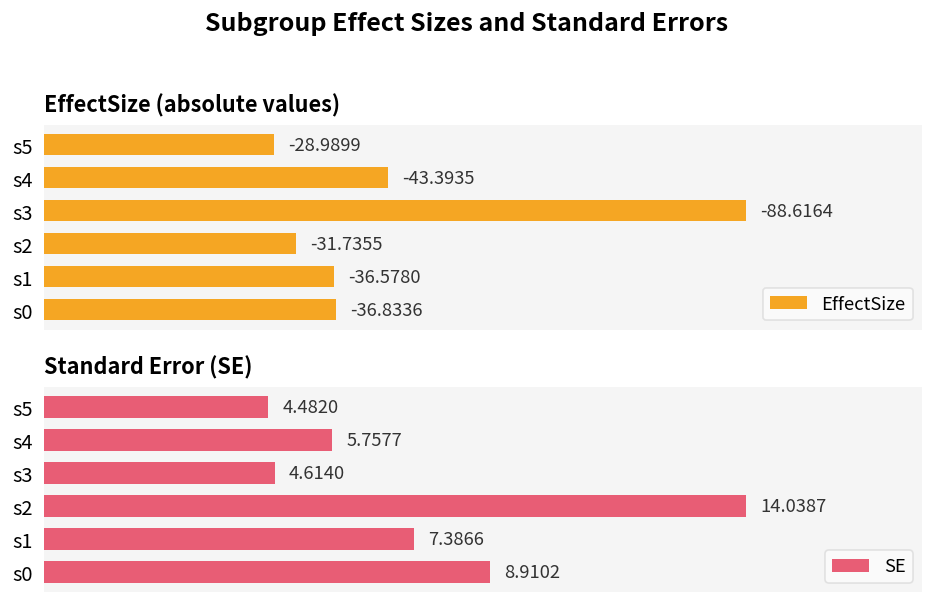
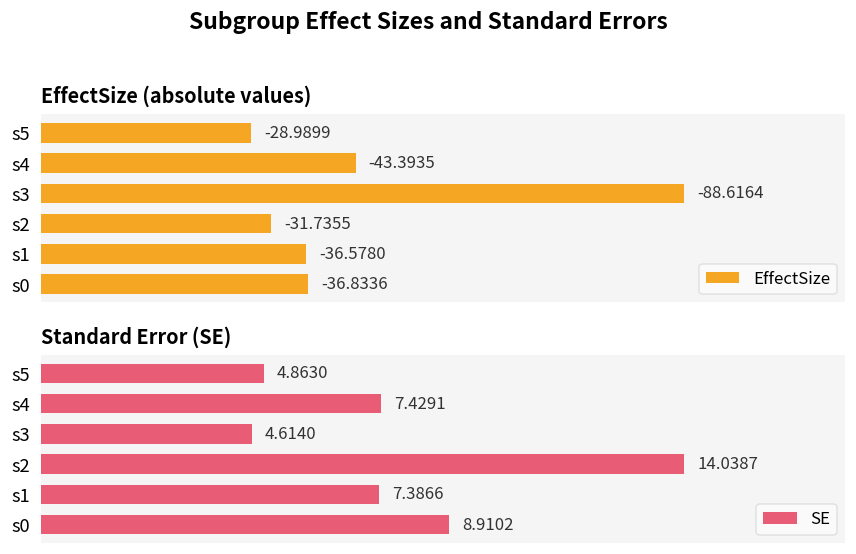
  {
    "Standard Error (SE)": {
-     "s5": 4.4820,
-     "s4": 5.7577,
+     "s5": 4.8630,
+     "s4": 7.4291,
      "s3": 4.6140,
      "s2": 14.0387,
      "s1": 7.3866,
      "s0": 8.9102
    }
  }
